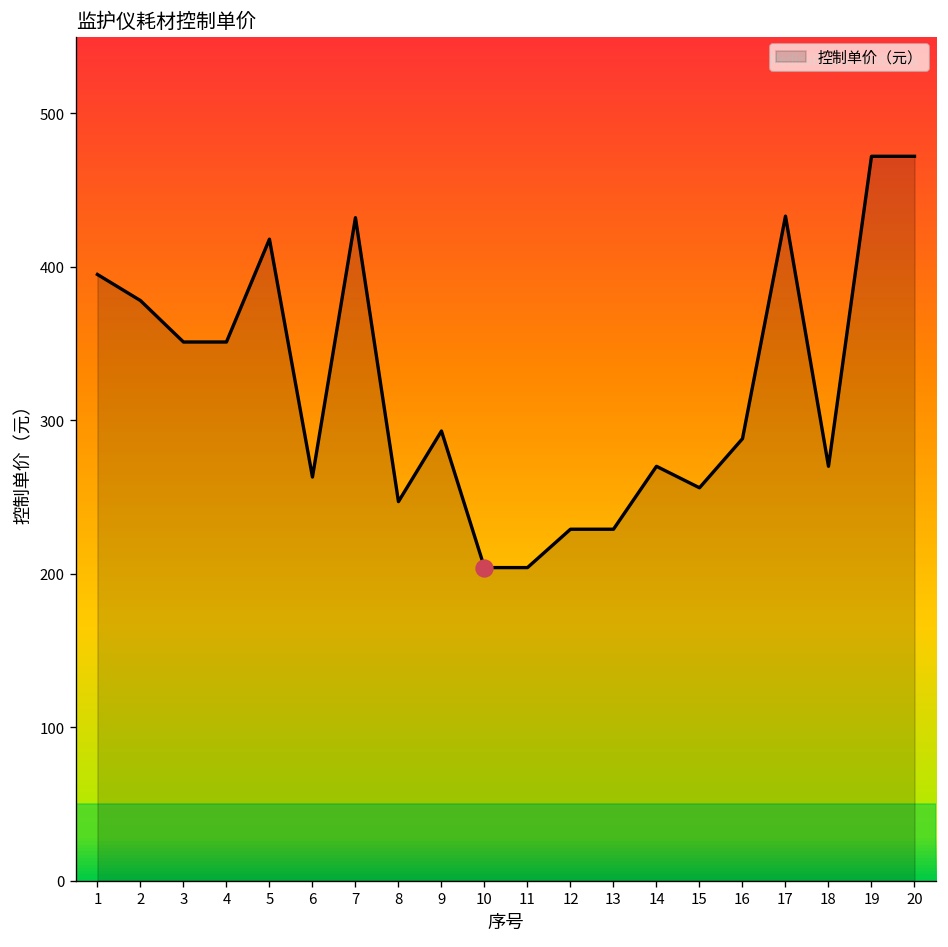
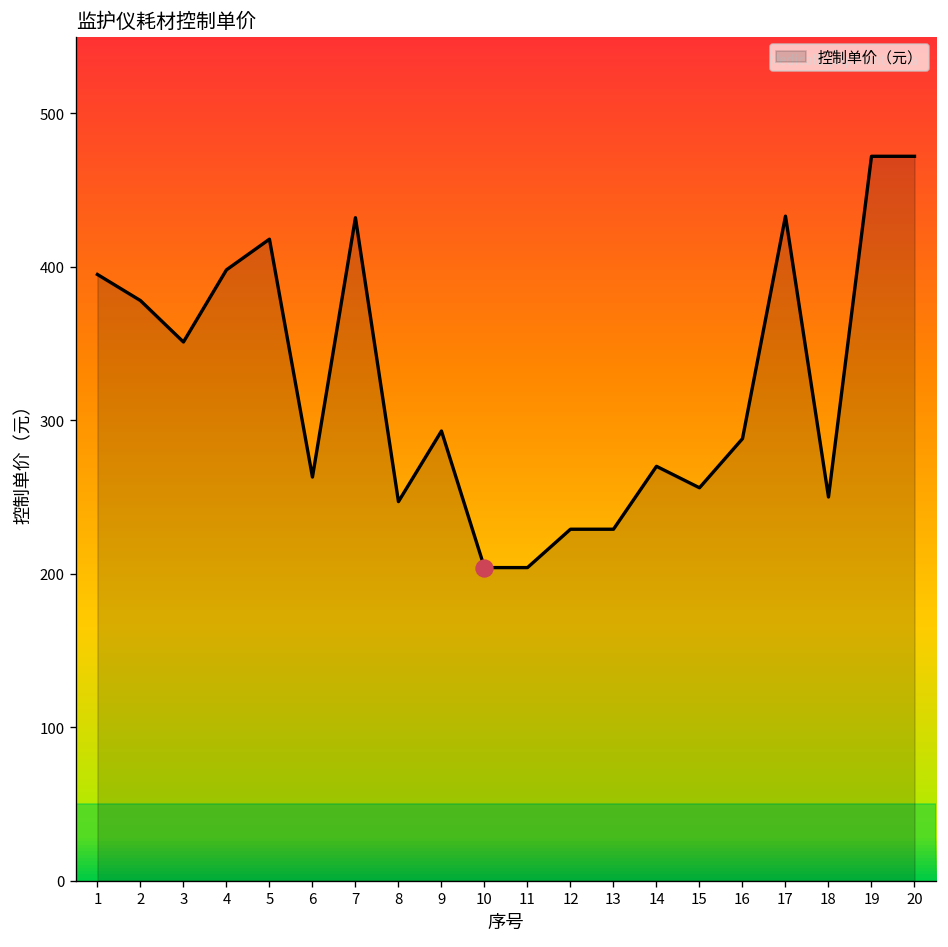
  {
    "控制单价（元）": {
      "1": 395,
      "2": 378,
      "3": 351,
-     "4": 351,
+     "4": 398,
      "5": 418,
      "6": 263,
      "7": 432,
      "8": 247,
      "9": 293,
      "11": 204,
      "12": 229,
      "13": 229,
      "14": 270,
      "15": 256,
      "16": 288,
      "17": 433,
-     "18": 270,
+     "18": 250,
      "19": 472,
      "20": 472
    }
  }
